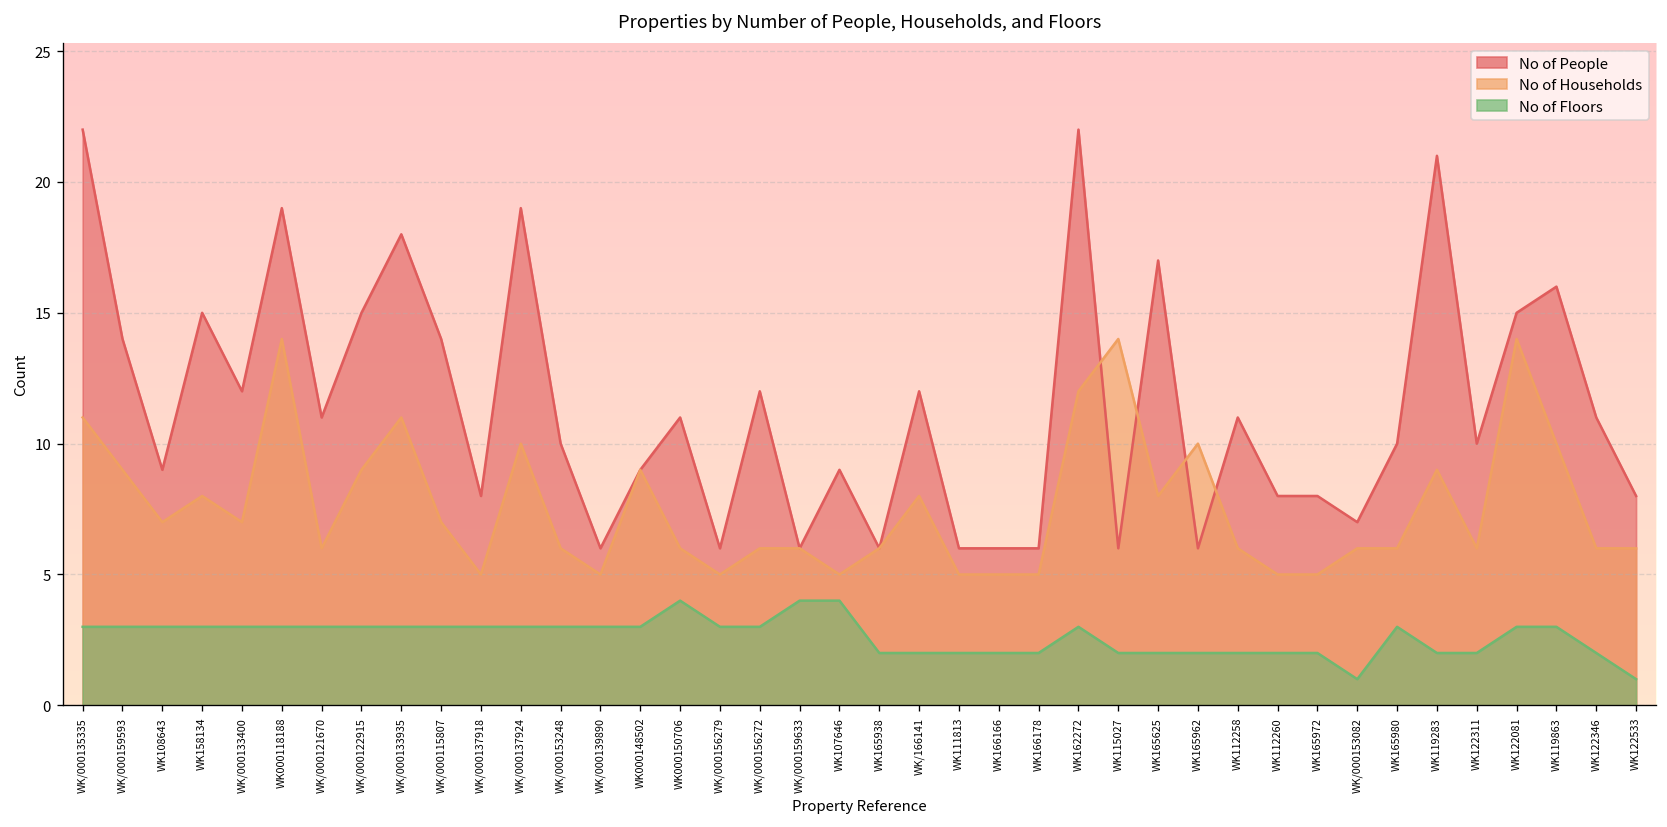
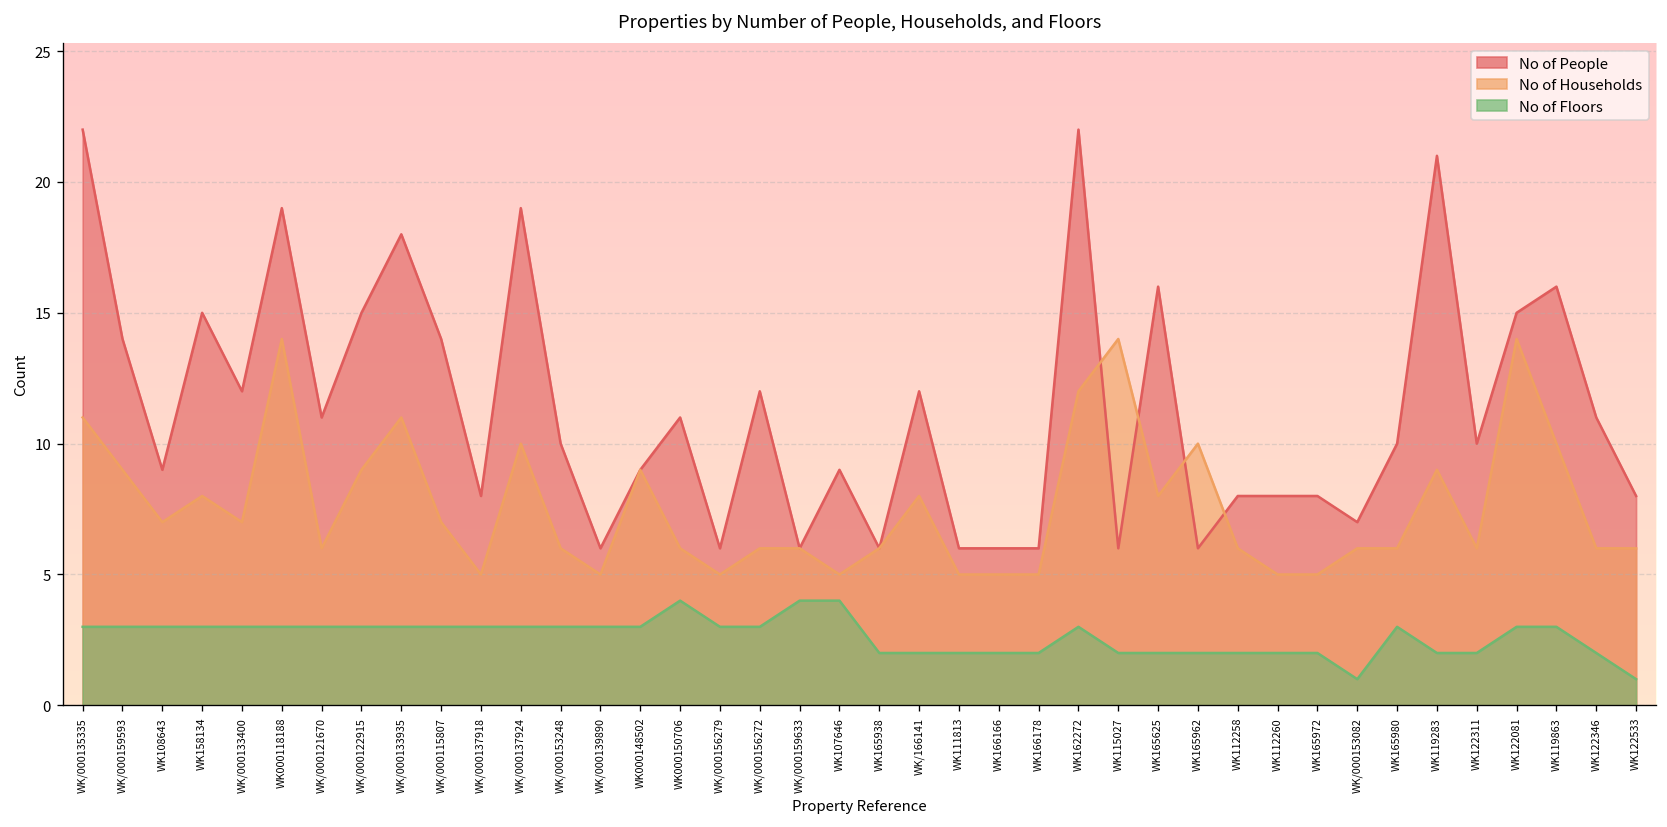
  {
    "No of People": {
      "WK/000135335": 22,
      "WK/000159593": 14,
      "WK108643": 9,
      "WK158134": 15,
      "WK/000133400": 12,
      "WK000118188": 19,
      "WK/000121670": 11,
      "WK/000122915": 15,
      "WK/000133935": 18,
      "WK/000115807": 14,
      "WK/000137918": 8,
      "WK/000137924": 19,
      "WK/000153248": 10,
      "WK/000139890": 6,
      "WK000150706": 11,
      "WK/000156279": 6,
      "WK/000156272": 12,
      "WK107646": 9,
      "WK/166141": 12,
      "WK111813": 6,
      "WK166166": 6,
      "WK166178": 6,
      "WK162272": 22,
      "WK115027": 6,
-     "WK165625": 17,
+     "WK165625": 16,
      "WK165962": 6,
-     "WK112258": 11,
+     "WK112258": 8,
      "WK112260": 8,
      "WK165972": 8,
      "WK/000153082": 7,
      "WK165980": 10,
      "WK119283": 21,
      "WK122311": 10,
      "WK122081": 15,
      "WK119863": 16,
      "WK122346": 11,
      "WK122533": 8
    },
    "No of Households": {
      "WK/000135335": 11,
      "WK/000159593": 9,
      "WK108643": 7,
      "WK158134": 8,
      "WK/000133400": 7,
      "WK000118188": 14,
      "WK/000121670": 6,
      "WK/000122915": 9,
      "WK/000133935": 11,
      "WK/000115807": 7,
      "WK/000137918": 5,
      "WK/000137924": 10,
      "WK/000153248": 6,
      "WK/000139890": 5,
      "WK000150706": 6,
      "WK/000156279": 5,
      "WK/000156272": 6,
      "WK107646": 5,
      "WK/166141": 8,
      "WK111813": 5,
      "WK166166": 5,
      "WK166178": 5,
      "WK162272": 12,
      "WK115027": 14,
      "WK165625": 8,
      "WK165962": 10,
      "WK112258": 6,
      "WK112260": 5,
      "WK165972": 5,
      "WK/000153082": 6,
      "WK165980": 6,
      "WK119283": 9,
      "WK122311": 6,
      "WK122081": 14,
      "WK119863": 10,
      "WK122346": 6,
      "WK122533": 6
    },
    "No of Floors": {
      "WK/000135335": 3,
      "WK/000159593": 3,
      "WK108643": 3,
      "WK158134": 3,
      "WK/000133400": 3,
      "WK000118188": 3,
      "WK/000121670": 3,
      "WK/000122915": 3,
      "WK/000133935": 3,
      "WK/000115807": 3,
      "WK/000137918": 3,
      "WK/000137924": 3,
      "WK/000153248": 3,
      "WK/000139890": 3,
      "WK000148502": 3,
      "WK000150706": 4,
      "WK/000156279": 3,
      "WK/000156272": 3,
      "WK/000159633": 4,
      "WK107646": 4,
      "WK165938": 2,
      "WK/166141": 2,
      "WK111813": 2,
      "WK166166": 2,
      "WK166178": 2,
      "WK162272": 3,
      "WK115027": 2,
      "WK165625": 2,
      "WK165962": 2,
      "WK112258": 2,
      "WK112260": 2,
      "WK165972": 2,
      "WK/000153082": 1,
      "WK165980": 3,
      "WK119283": 2,
      "WK122311": 2,
      "WK122081": 3,
      "WK119863": 3,
      "WK122346": 2,
      "WK122533": 1
    }
  }
